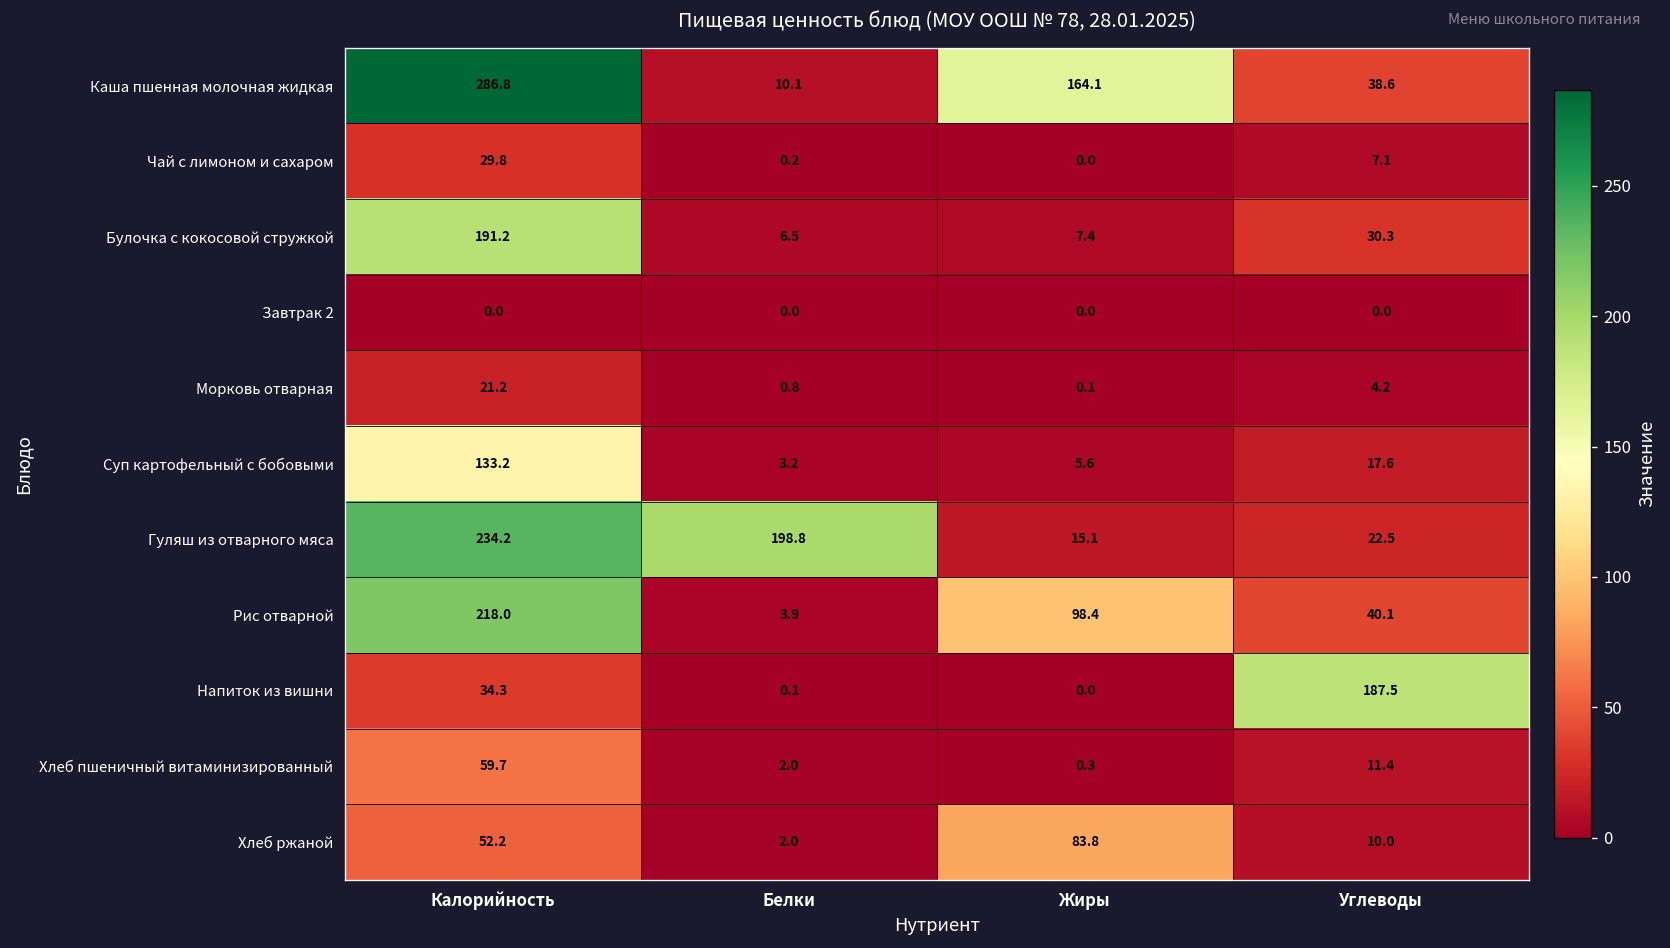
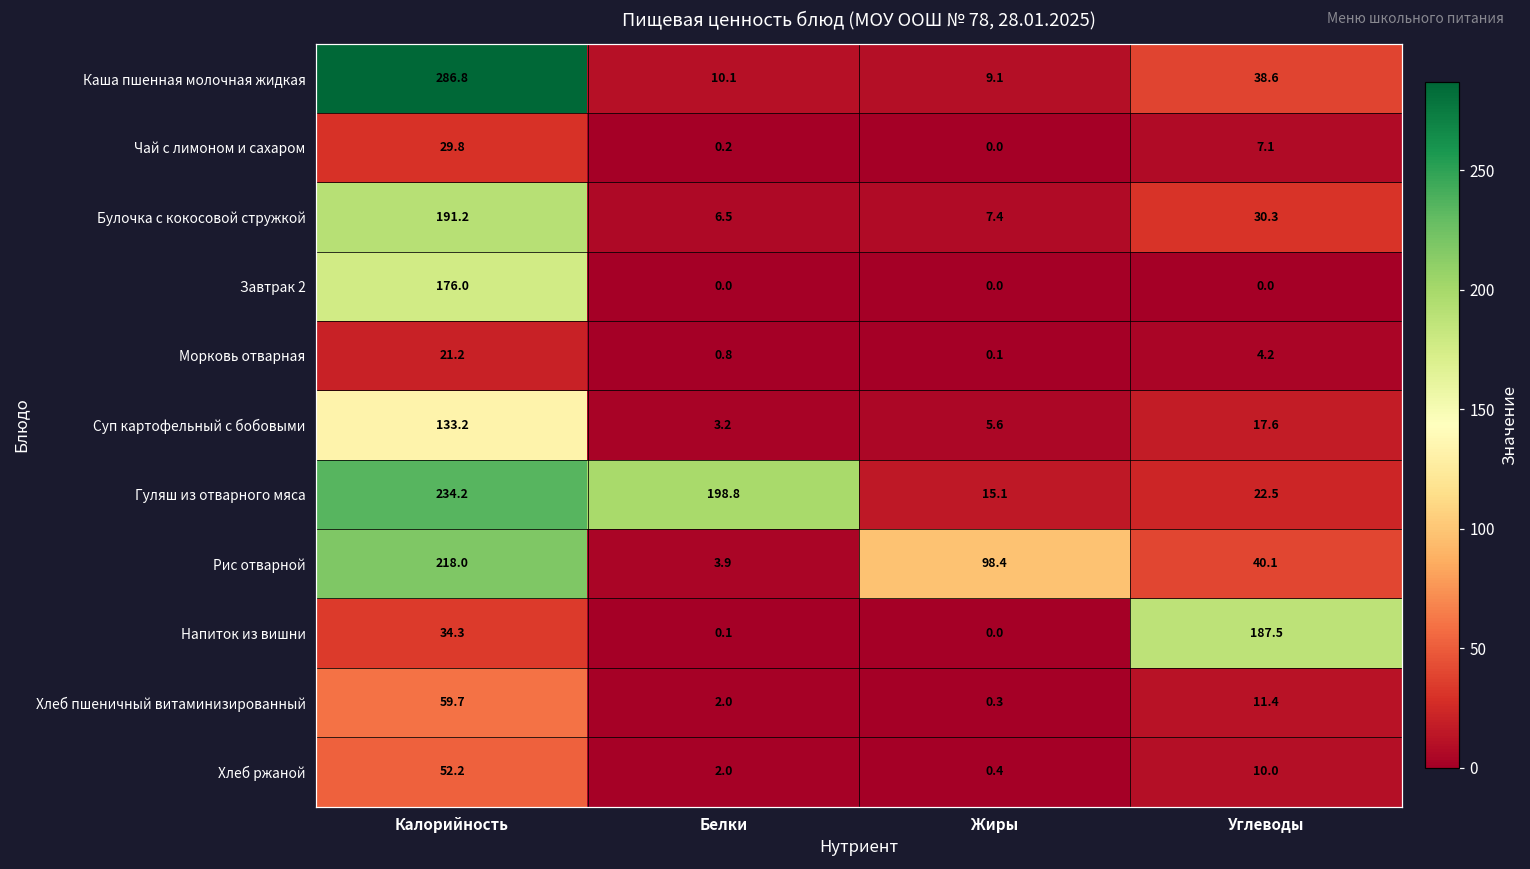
  {
    "Каша пшенная молочная жидкая": {
      "Калорийность": 286.8,
      "Белки": 10.1,
-     "Жиры": 164.1,
+     "Жиры": 9.1,
      "Углеводы": 38.6
    },
    "Чай с лимоном и сахаром": {
      "Калорийность": 29.8,
      "Белки": 0.2,
      "Жиры": 0.0,
      "Углеводы": 7.1
    },
    "Булочка с кокосовой стружкой": {
      "Калорийность": 191.2,
      "Белки": 6.5,
      "Жиры": 7.4,
      "Углеводы": 30.3
    },
    "Завтрак 2": {
-     "Калорийность": 0.0,
+     "Калорийность": 176.0,
      "Белки": 0.0,
      "Жиры": 0.0,
      "Углеводы": 0.0
    },
    "Морковь отварная": {
      "Калорийность": 21.2,
      "Белки": 0.8,
      "Жиры": 0.1,
      "Углеводы": 4.2
    },
    "Суп картофельный с бобовыми": {
      "Калорийность": 133.2,
      "Белки": 3.2,
      "Жиры": 5.6,
      "Углеводы": 17.6
    },
    "Гуляш из отварного мяса": {
      "Калорийность": 234.2,
      "Белки": 198.8,
      "Жиры": 15.1,
      "Углеводы": 22.5
    },
    "Рис отварной": {
      "Калорийность": 218.0,
      "Белки": 3.9,
      "Жиры": 98.4,
      "Углеводы": 40.1
    },
    "Напиток из вишни": {
      "Калорийность": 34.3,
      "Белки": 0.1,
      "Жиры": 0.0,
      "Углеводы": 187.5
    },
    "Хлеб пшеничный витаминизированный": {
      "Калорийность": 59.7,
      "Белки": 2.0,
      "Жиры": 0.3,
      "Углеводы": 11.4
    },
    "Хлеб ржаной": {
      "Калорийность": 52.2,
      "Белки": 2.0,
-     "Жиры": 83.8,
+     "Жиры": 0.4,
      "Углеводы": 10.0
    }
  }
